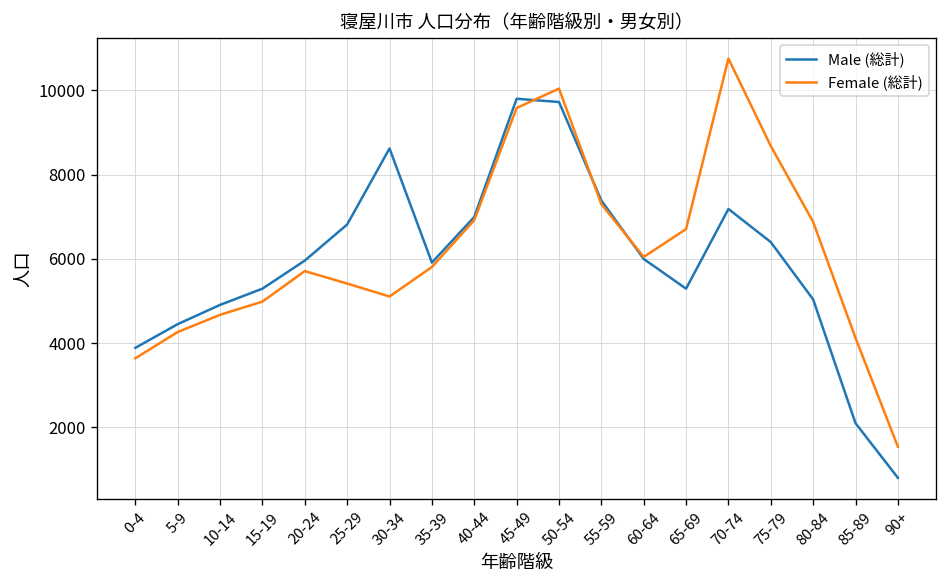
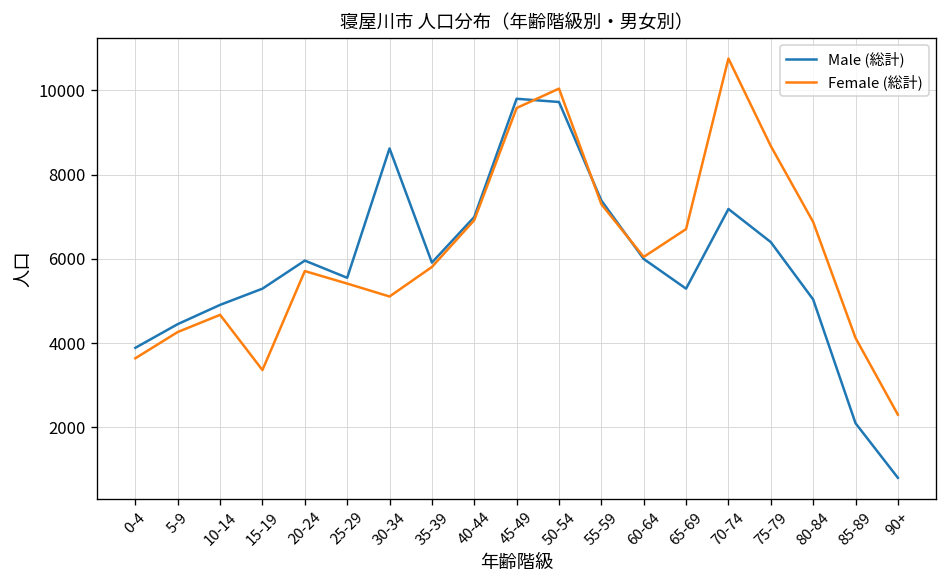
  {
    "Male (総計)": {
      "0-4": 3900,
      "5-9": 4500,
      "10-14": 4900,
      "15-19": 5300,
      "20-24": 6000,
-     "25-29": 6800,
+     "25-29": 5600,
      "30-34": 8600,
      "35-39": 5900,
      "40-44": 7000,
      "45-49": 9800,
      "50-54": 9700,
      "55-59": 7400,
      "65-69": 5300,
      "70-74": 7200,
      "75-79": 6400,
      "80-84": 5000,
      "85-89": 2100,
      "90+": 800
    },
    "Female (総計)": {
      "0-4": 3600,
      "5-9": 4300,
      "10-14": 4700,
-     "15-19": 5000,
+     "15-19": 3400,
      "20-24": 5700,
      "25-29": 5400,
      "30-34": 5100,
      "35-39": 5800,
      "40-44": 6900,
      "45-49": 9600,
      "50-54": 10000,
      "55-59": 7300,
      "65-69": 6700,
      "70-74": 10800,
      "75-79": 8700,
      "80-84": 6900,
      "85-89": 4100,
-     "90+": 1500
+     "90+": 2300
    }
  }
